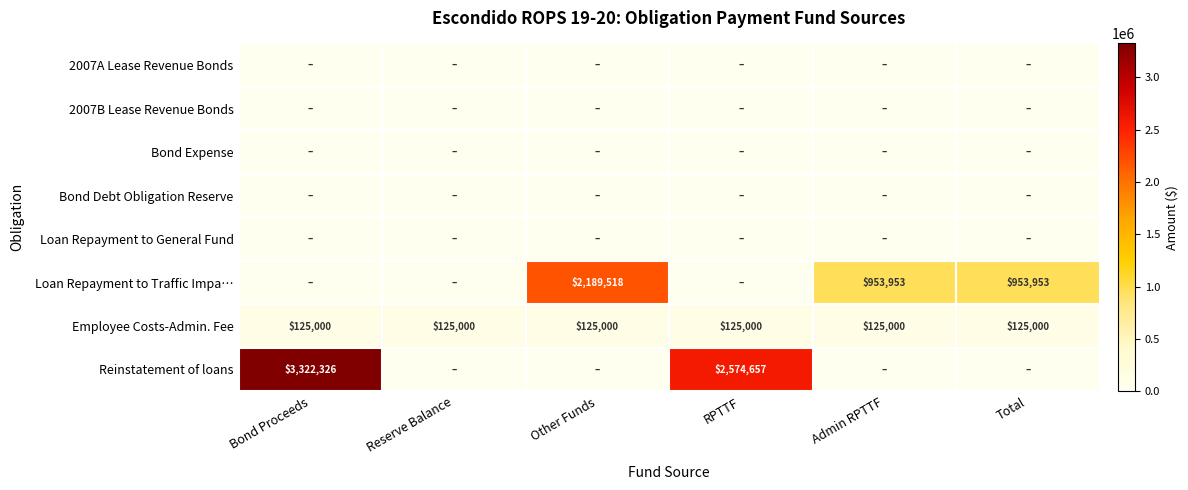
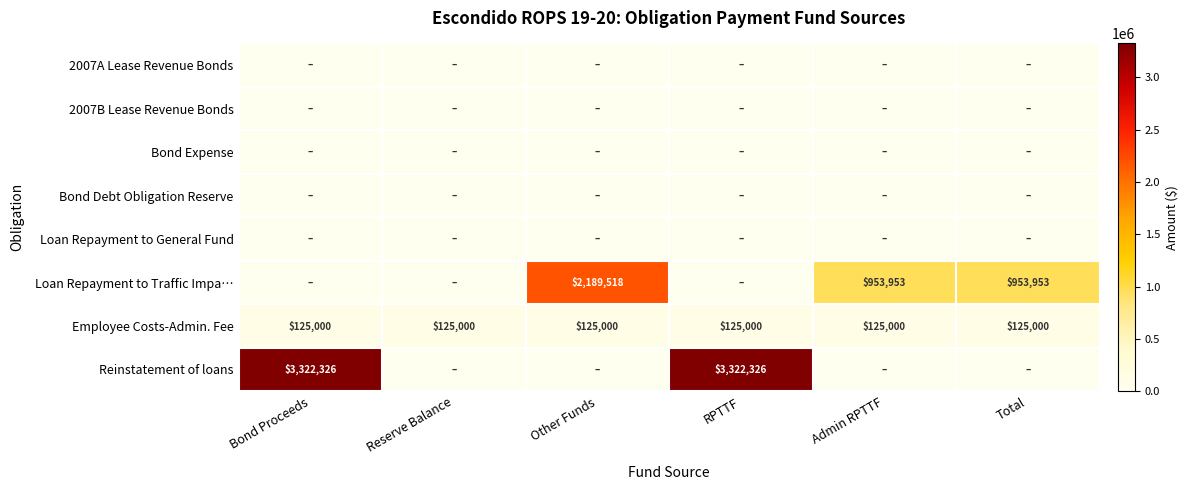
  {
    "Loan Repayment to Traffic Impa…": {
      "Other Funds": "$2,189,518",
      "Admin RPTTF": "$953,953",
      "Total": "$953,953"
    },
    "Employee Costs-Admin. Fee": {
      "Bond Proceeds": "$125,000",
      "Reserve Balance": "$125,000",
      "Other Funds": "$125,000",
      "RPTTF": "$125,000",
      "Admin RPTTF": "$125,000",
      "Total": "$125,000"
    },
    "Reinstatement of loans": {
      "Bond Proceeds": "$3,322,326",
-     "RPTTF": "$2,574,657"
+     "RPTTF": "$3,322,326"
    }
  }
